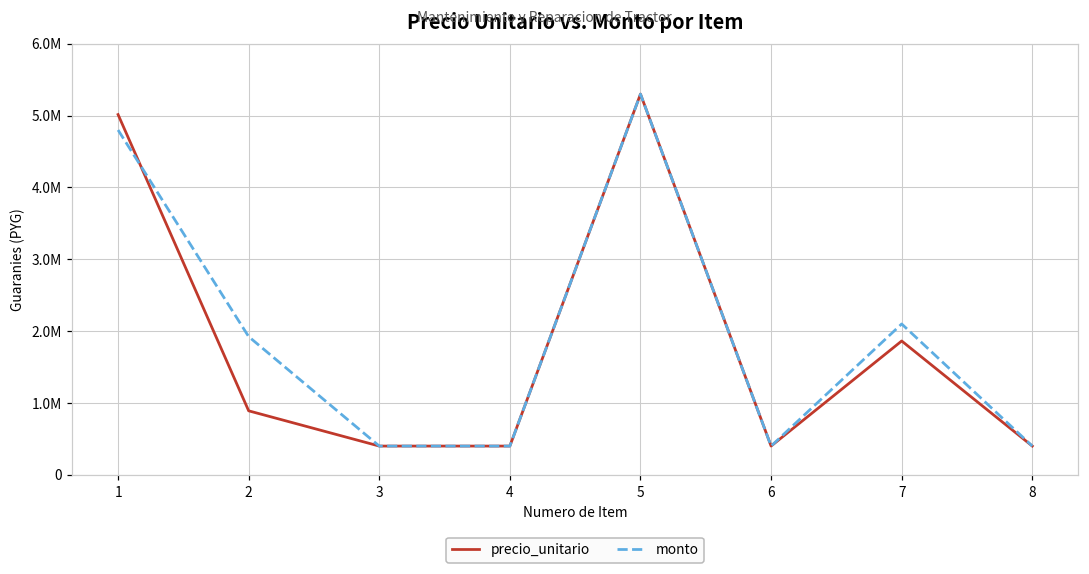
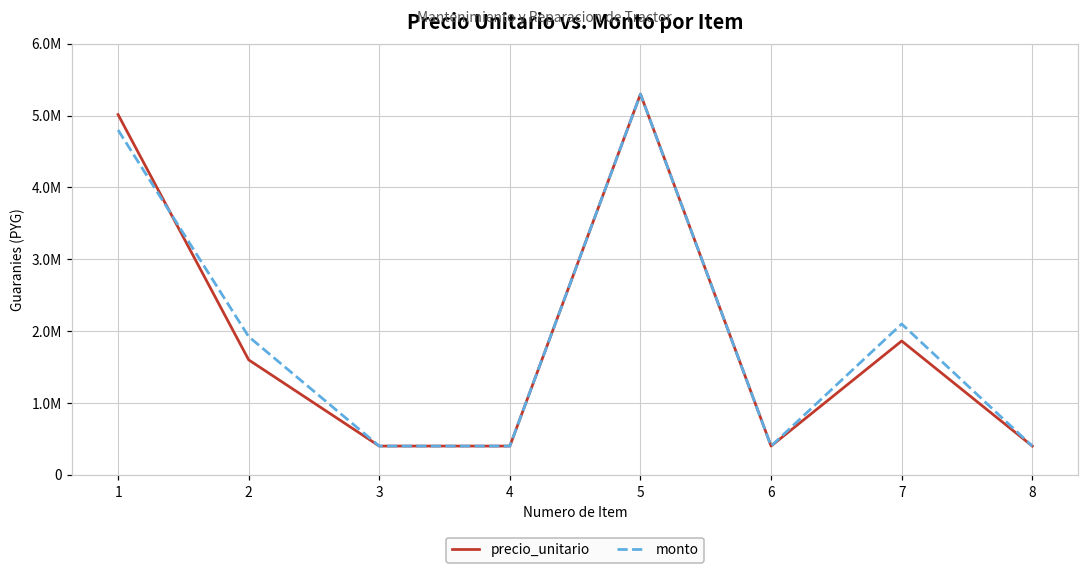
  {
    "precio_unitario": {
      "1": 5000000,
-     "2": 900000,
+     "2": 1600000,
      "7": 1900000
    },
    "monto": {
      "1": 4800000,
      "2": 1900000,
      "7": 2100000
    }
  }
